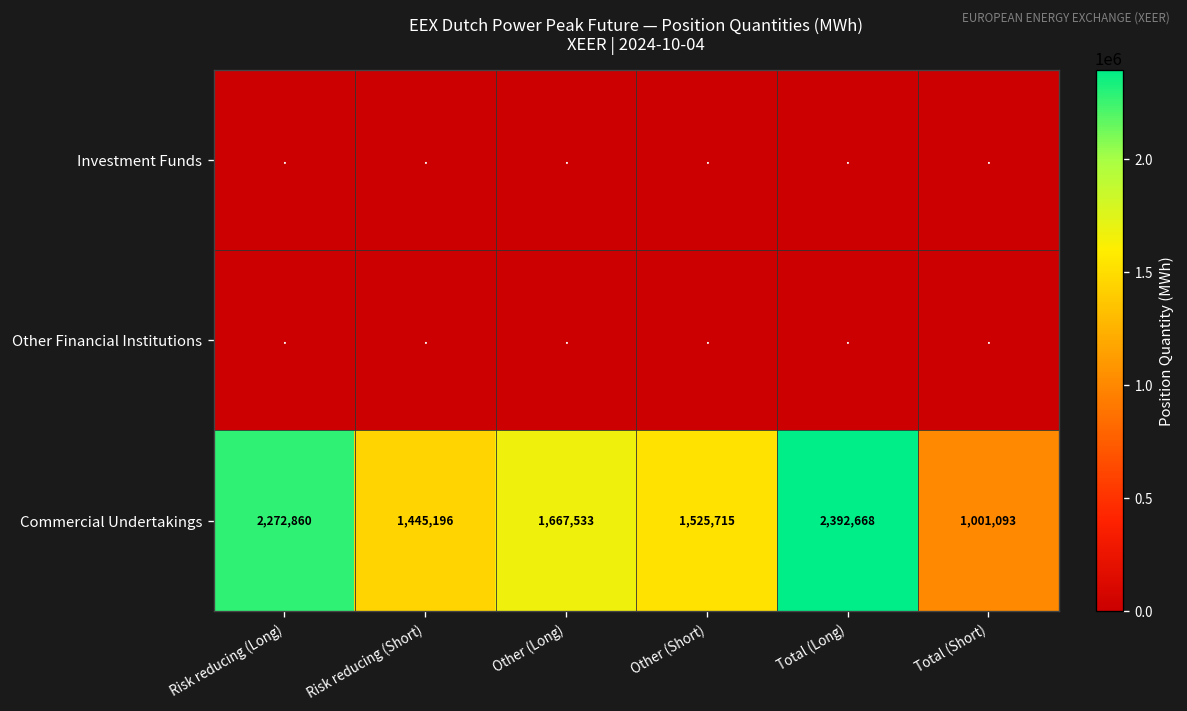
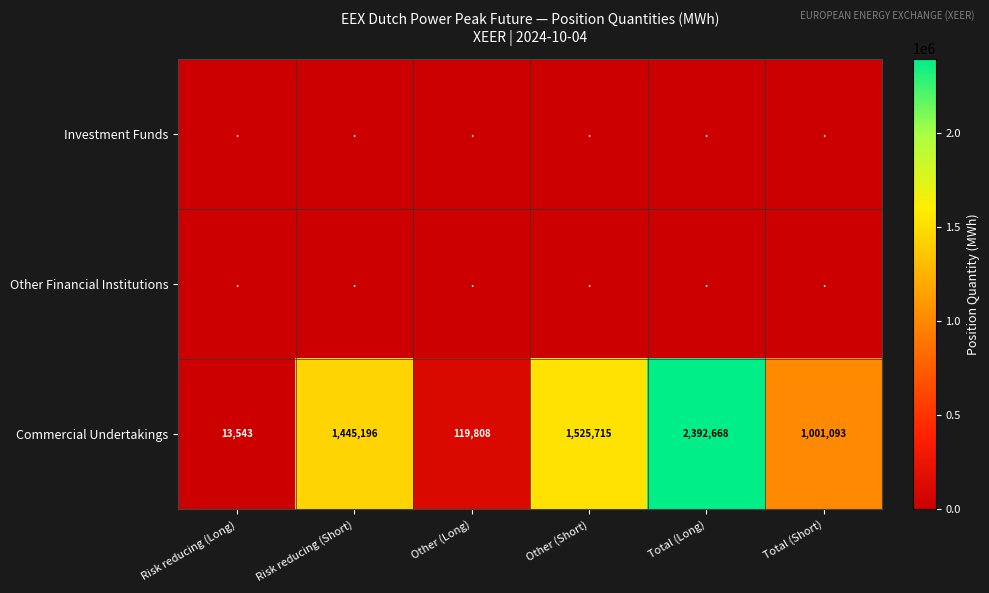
  {
    "Commercial Undertakings": {
-     "Risk reducing (Long)": "2,272,860",
+     "Risk reducing (Long)": "13,543",
      "Risk reducing (Short)": "1,445,196",
-     "Other (Long)": "1,667,533",
+     "Other (Long)": "119,808",
      "Other (Short)": "1,525,715",
      "Total (Long)": "2,392,668",
      "Total (Short)": "1,001,093"
    }
  }
